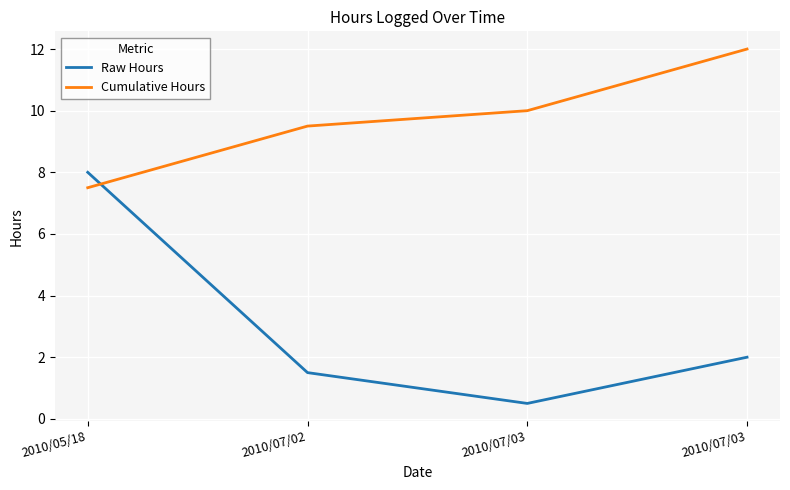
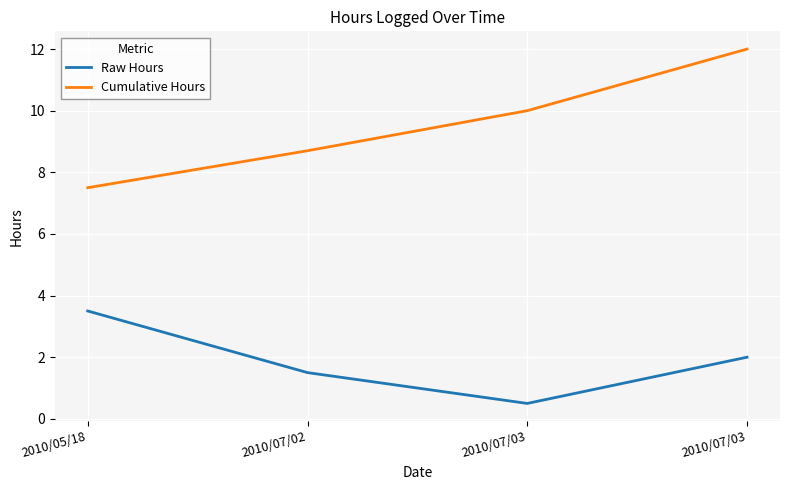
  {
    "Raw Hours": {
-     "2010/05/18": 8.0,
+     "2010/05/18": 3.5,
      "2010/07/02": 1.5
    },
    "Cumulative Hours": {
      "2010/05/18": 7.5,
-     "2010/07/02": 9.5
+     "2010/07/02": 8.7
    }
  }
